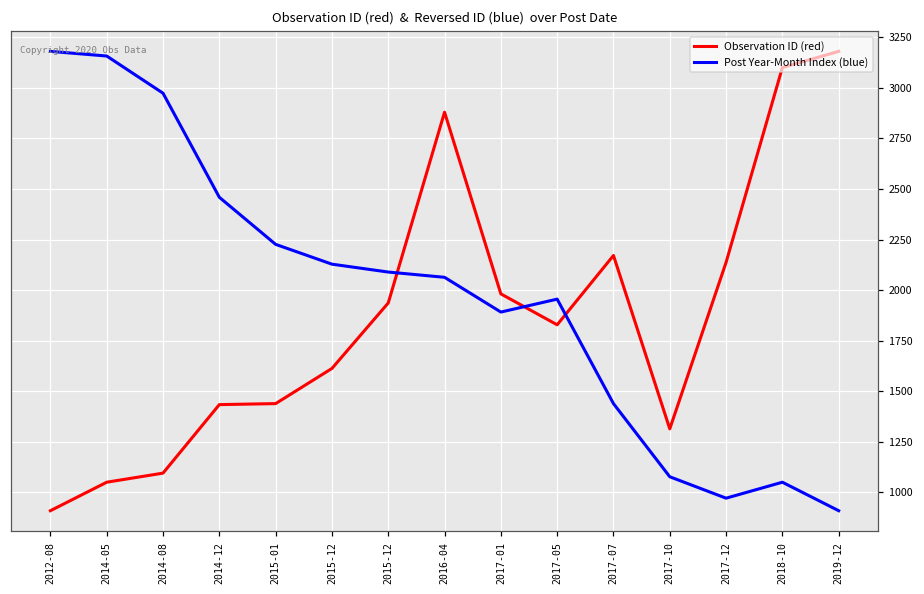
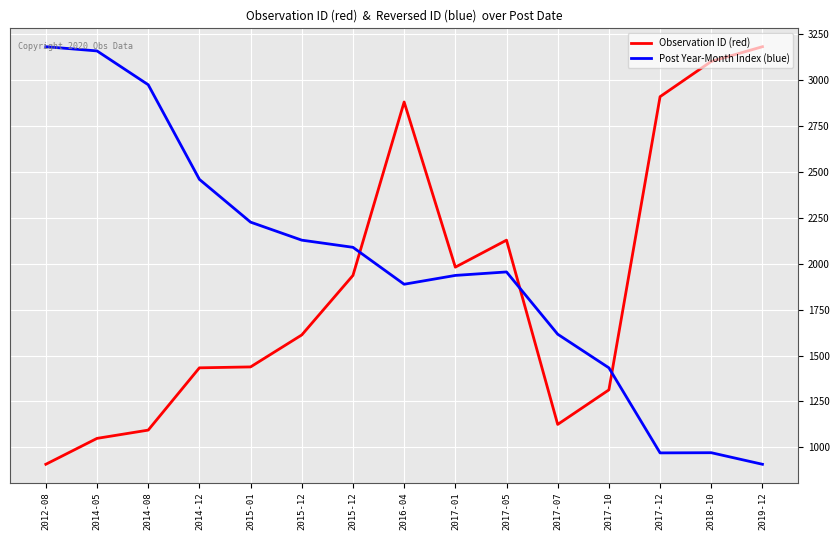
  {
    "Observation ID (red)": {
      "2012-08": 910,
      "2014-05": 1050,
      "2014-08": 1090,
      "2014-12": 1430,
      "2015-01": 1440,
      "2016-04": 2880,
      "2017-01": 1980,
-     "2017-05": 1830,
-     "2017-07": 2170,
+     "2017-05": 2130,
+     "2017-07": 1130,
      "2017-10": 1310,
-     "2017-12": 2140
+     "2017-12": 2910
    },
    "Post Year-Month Index (blue)": {
      "2014-08": 2970,
      "2014-12": 2460,
      "2015-01": 2230,
-     "2016-04": 2060,
-     "2017-01": 1890,
+     "2016-04": 1890,
+     "2017-01": 1940,
      "2017-05": 1960,
-     "2017-07": 1440,
-     "2017-10": 1080,
+     "2017-07": 1620,
+     "2017-10": 1430,
      "2017-12": 970,
-     "2018-10": 1050,
+     "2018-10": 970,
      "2019-12": 910
    }
  }
